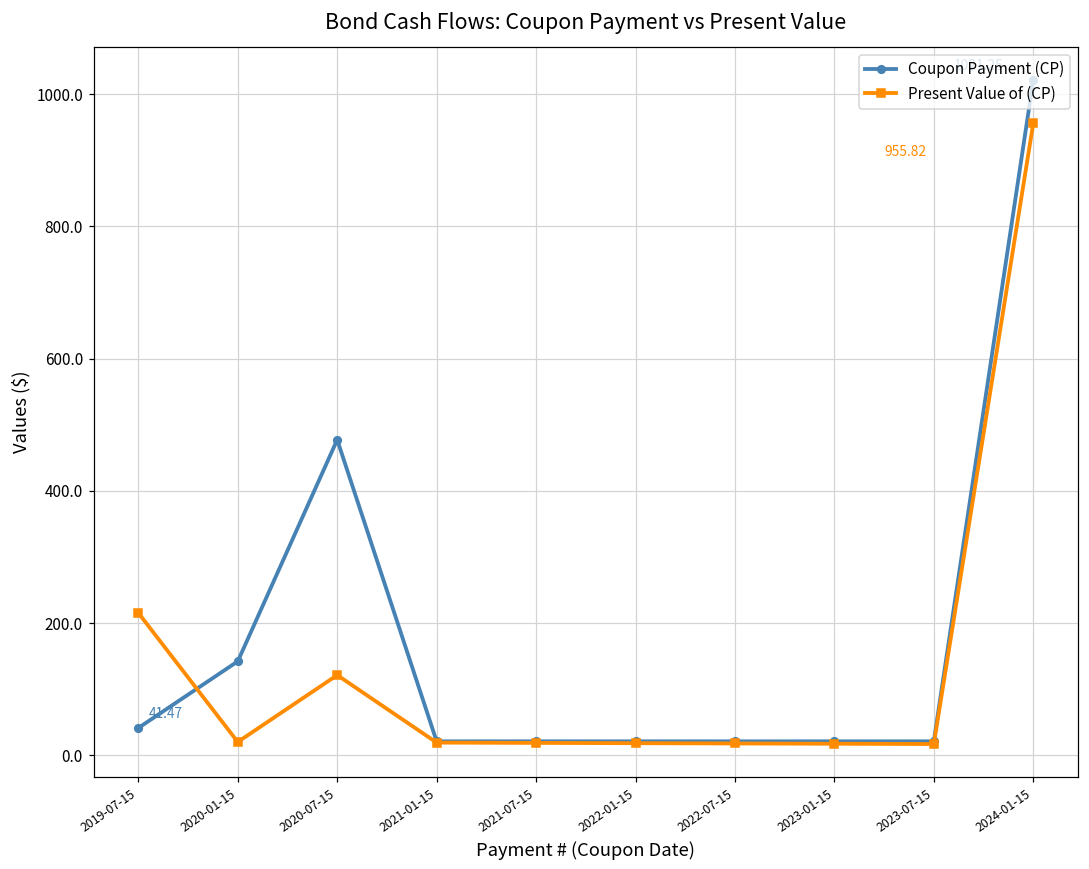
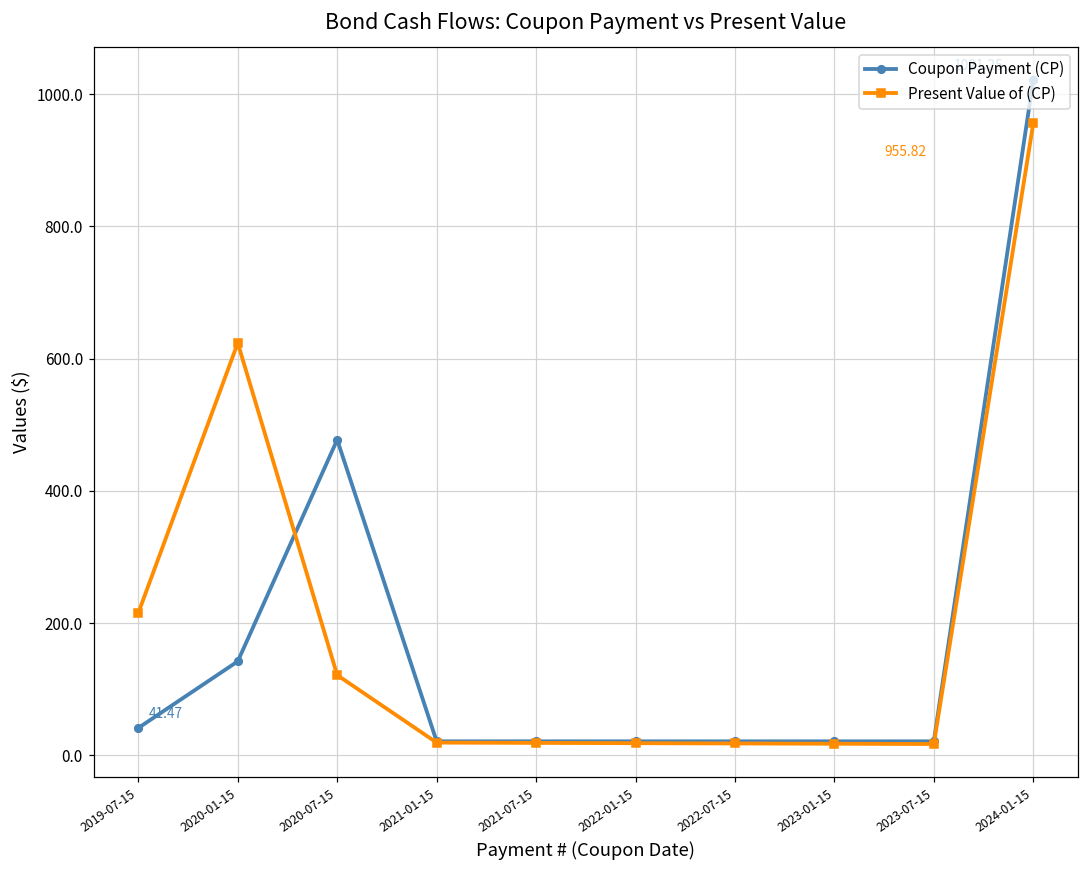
  {
    "Coupon Payment (CP)": {
      "2019-07-15": 41.47
    },
    "Present Value of (CP)": {
      "2019-07-15": 220,
-     "2020-01-15": 20,
+     "2020-01-15": 620,
      "2020-07-15": 120,
      "2024-01-15": 960
    }
  }
